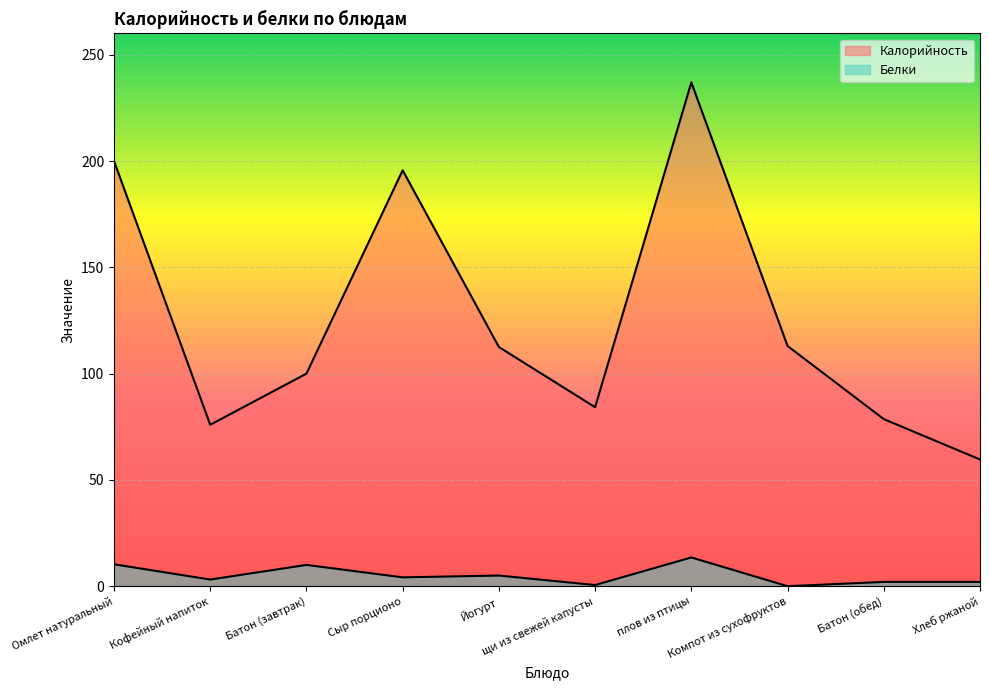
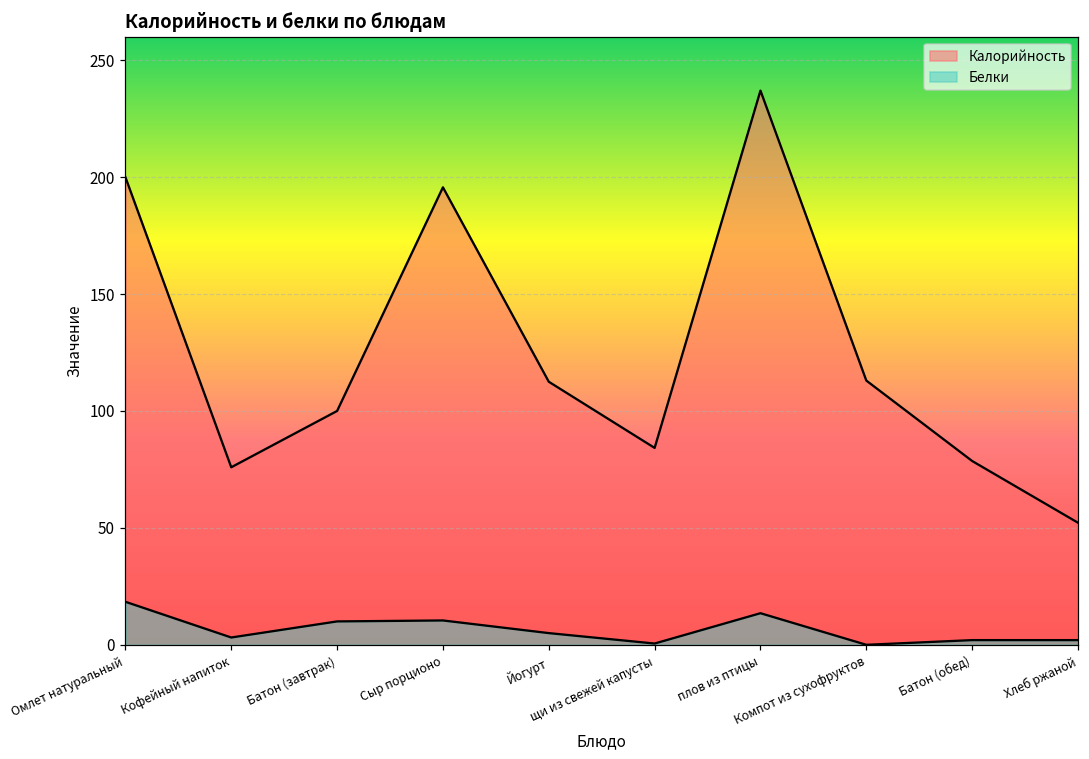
  {
    "Калорийность": {
      "Омлет натуральный": 200,
      "Кофейный напиток": 76,
      "Батон (завтрак)": 100,
      "Сыр порционо": 196,
      "Йогурт": 113,
      "щи из свежей капусты": 84,
      "плов из птицы": 237,
      "Компот из сухофруктов": 113,
      "Батон (обед)": 79,
-     "Хлеб ржаной": 60
+     "Хлеб ржаной": 52
    },
    "Белки": {
-     "Омлет натуральный": 10,
+     "Омлет натуральный": 18,
      "Кофейный напиток": 3,
      "Батон (завтрак)": 10,
-     "Сыр порционо": 4,
+     "Сыр порционо": 10,
      "Йогурт": 5,
      "щи из свежей капусты": 1,
      "плов из птицы": 14,
      "Компот из сухофруктов": 0,
      "Батон (обед)": 2,
      "Хлеб ржаной": 2
    }
  }
